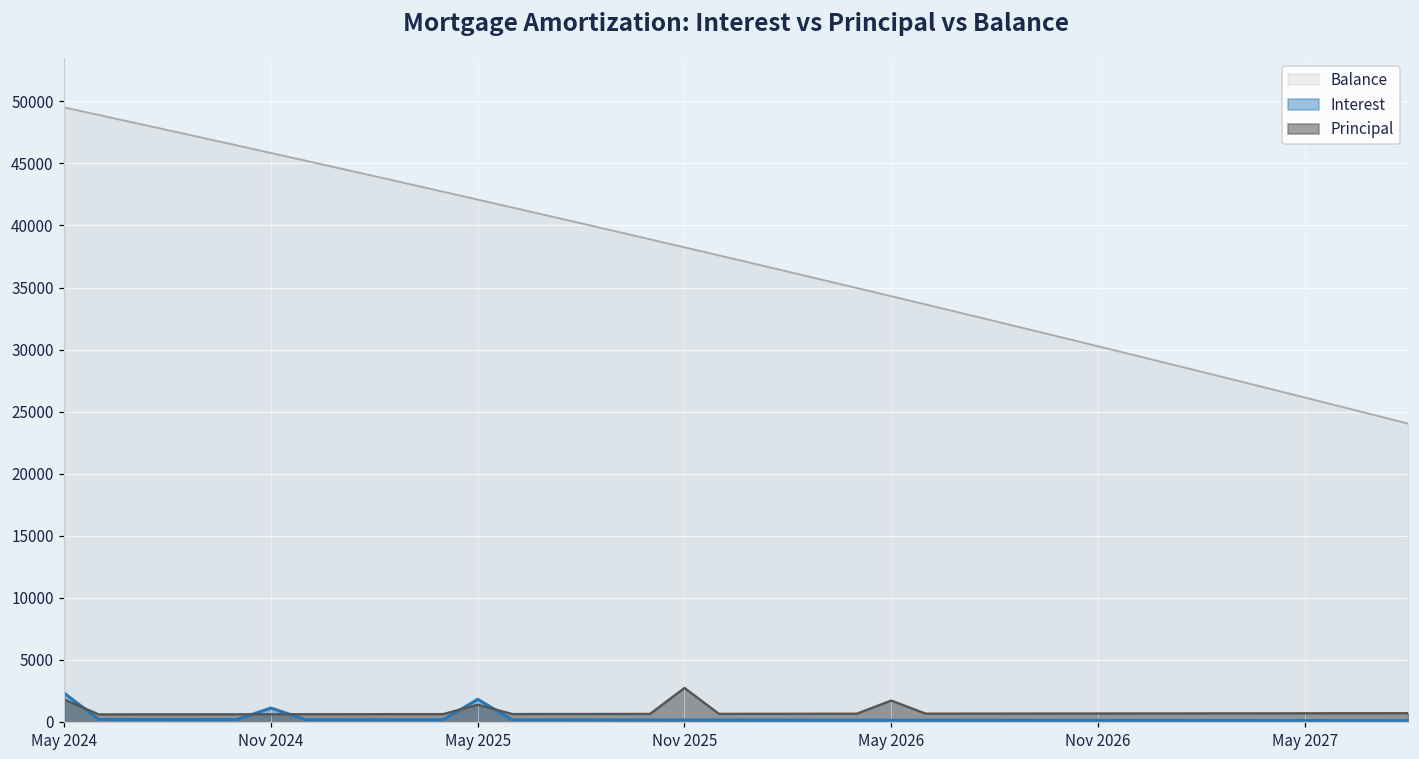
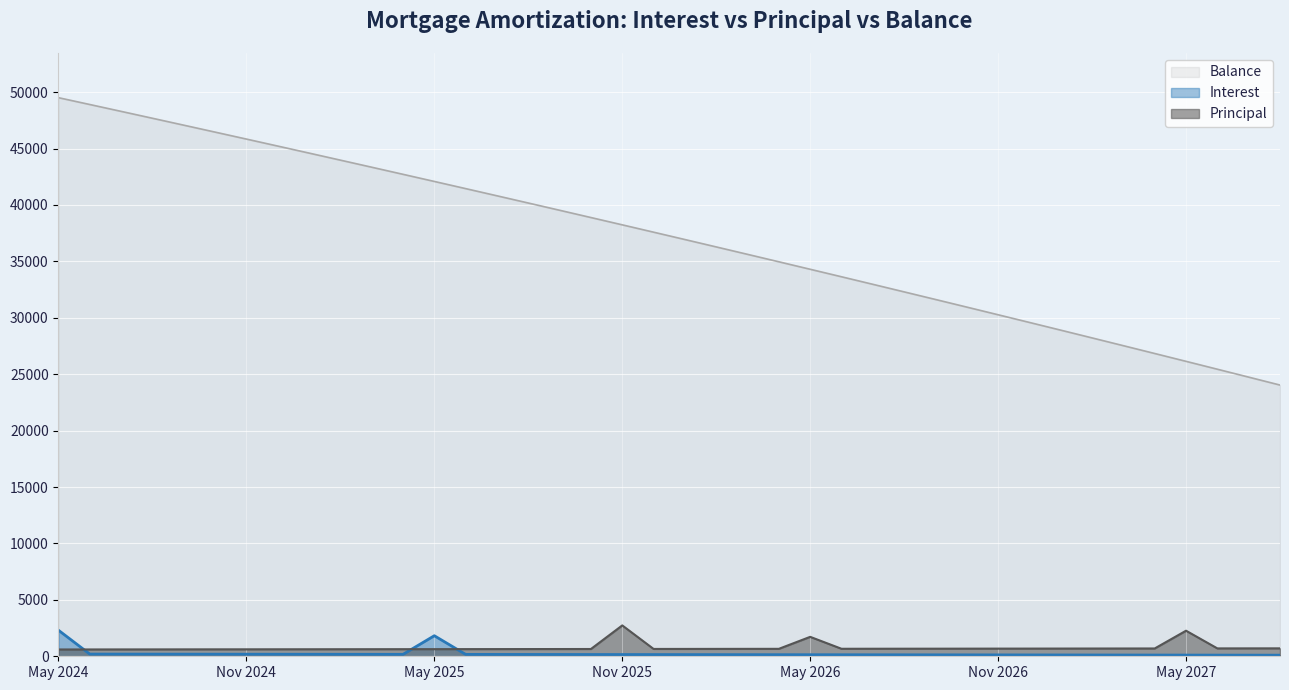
  {
    "Balance": {
      "May 2024": 49500,
      "Nov 2024": 45800,
      "May 2025": 42100,
      "Nov 2025": 38200,
      "May 2026": 34300,
      "Nov 2026": 30300,
      "May 2027": 26100
    },
    "Interest": {
      "May 2024": 2300,
-     "Nov 2024": 1100,
+     "Nov 2024": 200,
      "May 2025": 1800,
      "Nov 2025": 200,
      "May 2026": 100,
      "Nov 2026": 100,
      "May 2027": 100
    },
    "Principal": {
-     "May 2024": 1800,
+     "May 2024": 600,
      "Nov 2024": 600,
-     "May 2025": 1400,
+     "May 2025": 600,
      "Nov 2025": 2700,
      "May 2026": 1700,
      "Nov 2026": 700,
-     "May 2027": 700
+     "May 2027": 2300
    }
  }
